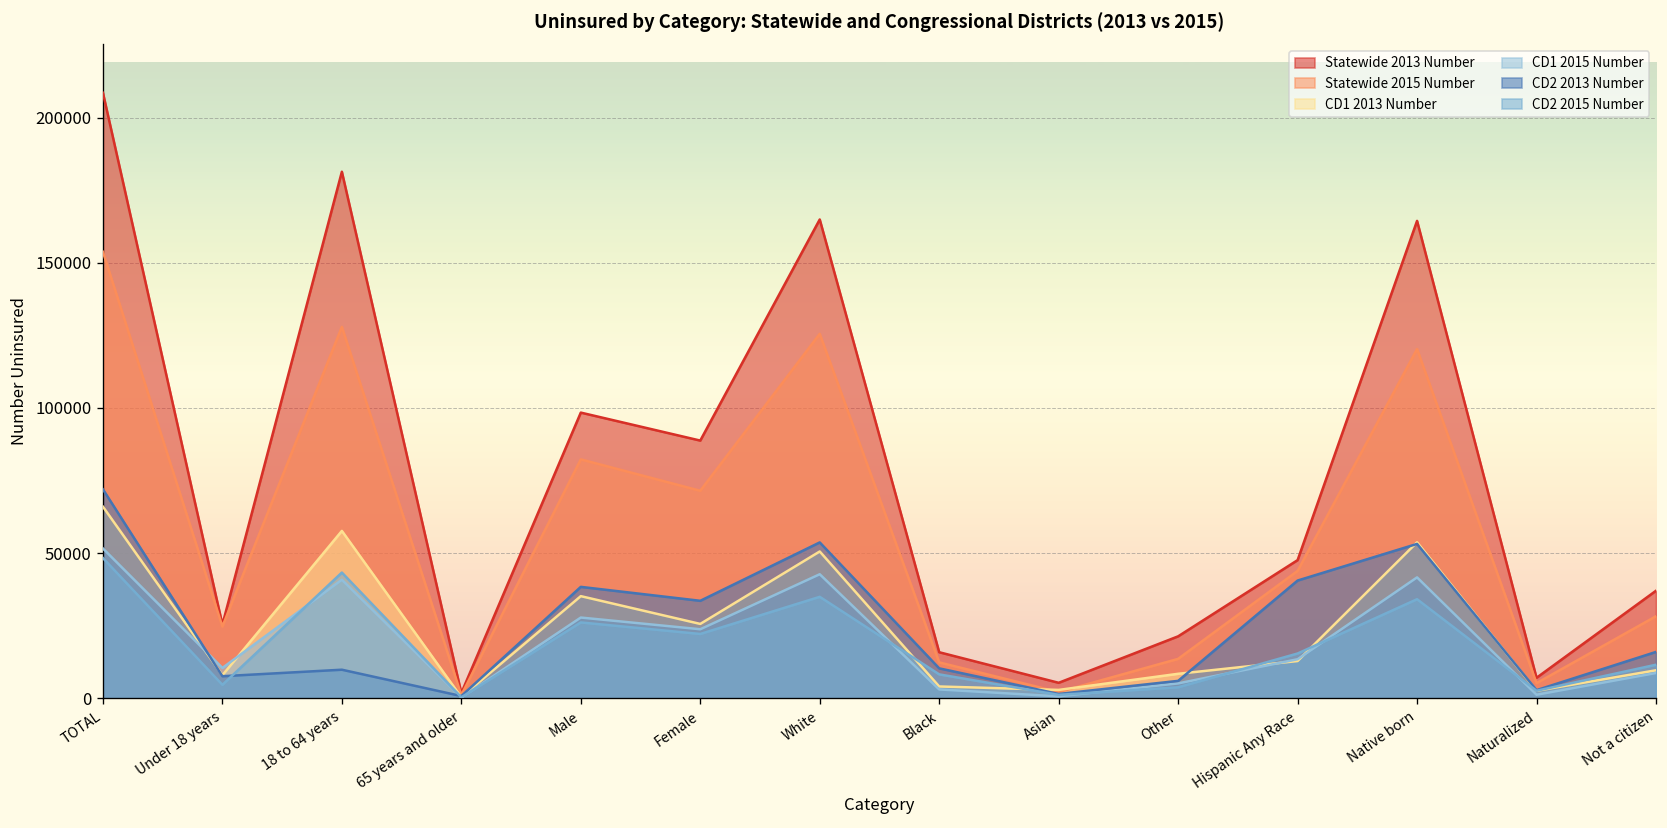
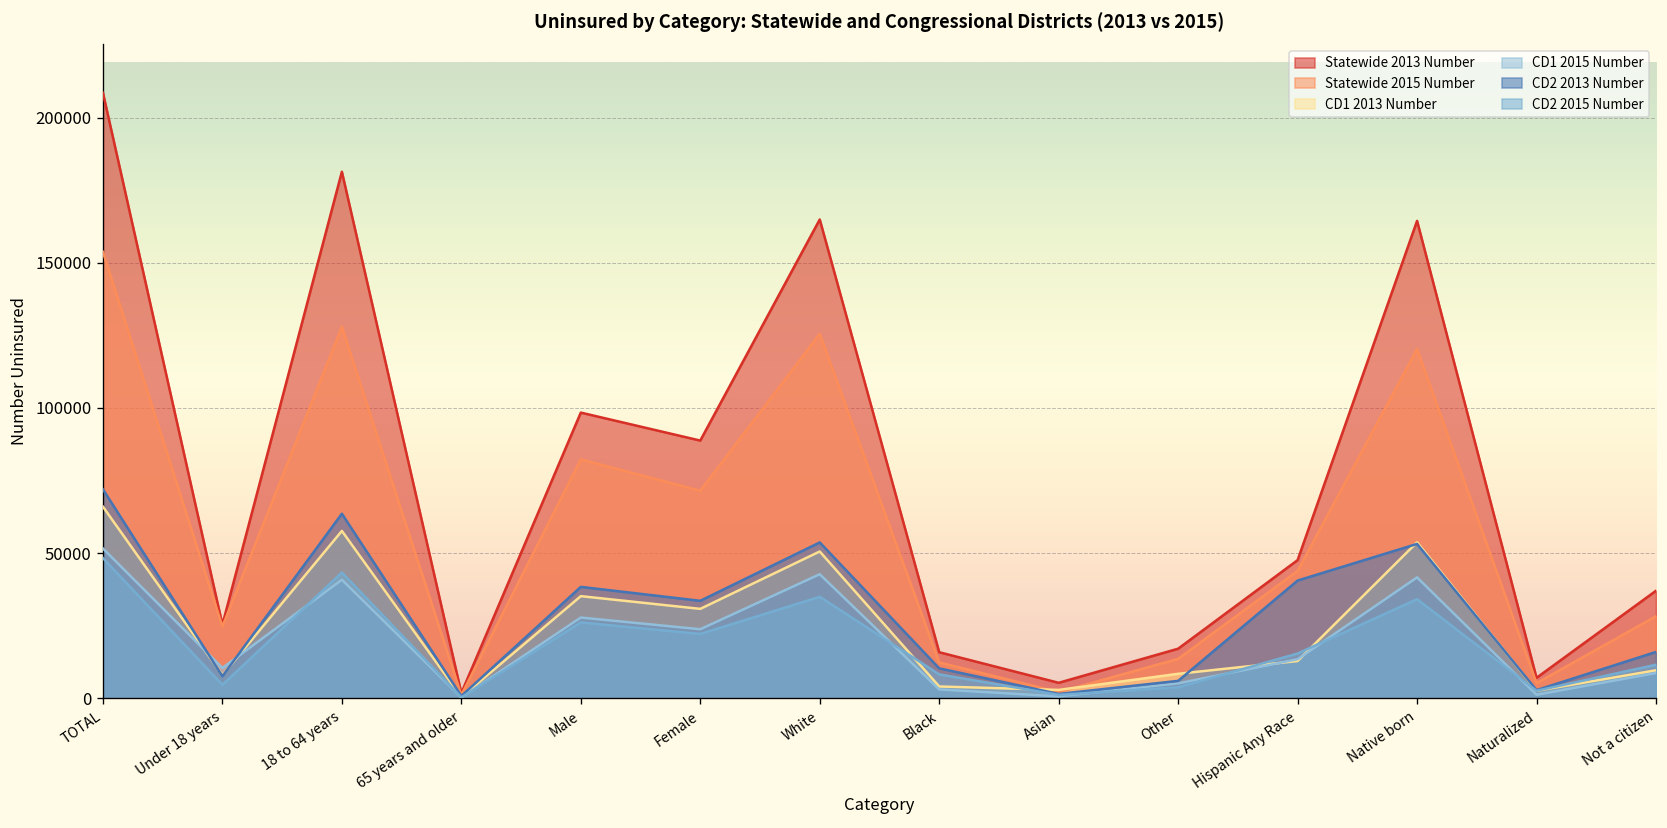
  {
    "Statewide 2013 Number": {
      "TOTAL": 209000,
      "18 to 64 years": 181000,
      "Male": 98000,
      "Female": 89000,
      "White": 165000,
      "Black": 16000,
      "Asian": 5000,
-     "Other": 21000,
+     "Other": 17000,
      "Hispanic Any Race": 48000,
      "Native born": 164000,
      "Naturalized": 7000,
      "Not a citizen": 37000
    },
    "Statewide 2015 Number": {
      "TOTAL": 154000,
      "18 to 64 years": 128000,
      "Male": 82000,
      "Female": 71000,
      "White": 126000,
      "Black": 12000,
      "Other": 14000,
      "Hispanic Any Race": 44000,
      "Native born": 120000,
      "Naturalized": 5000,
      "Not a citizen": 28000
    },
    "CD1 2013 Number": {
      "TOTAL": 66000,
      "18 to 64 years": 58000,
      "Male": 35000,
-     "Female": 26000,
+     "Female": 31000,
      "White": 51000,
      "Other": 8000
    },
    "CD2 2013 Number": {
      "TOTAL": 72000,
-     "18 to 64 years": 10000,
+     "18 to 64 years": 64000,
      "Male": 38000,
      "Female": 34000,
      "White": 54000,
      "Black": 10000,
      "Hispanic Any Race": 41000,
      "Not a citizen": 16000
    }
  }
